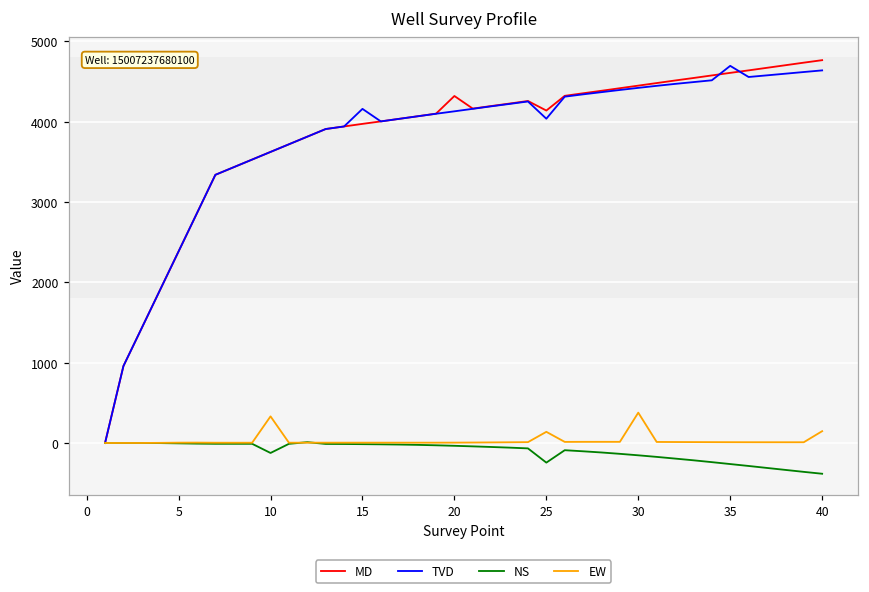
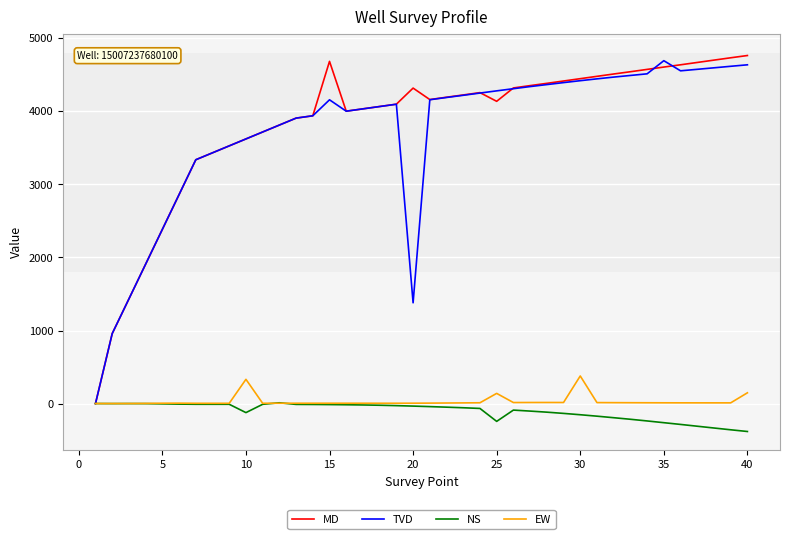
  {
    "MD": {
-     "15": 4000,
+     "15": 4700,
      "20": 4300,
      "25": 4100,
      "35": 4600,
      "40": 4800
    },
    "TVD": {
      "15": 4200,
-     "20": 4100,
-     "25": 4000,
+     "20": 1400,
+     "25": 4300,
      "35": 4700,
      "40": 4600
    },
    "NS": {
      "10": -100,
      "20": 0,
      "25": -200,
      "30": -200,
      "35": -300,
      "40": -400
    },
    "EW": {
      "10": 300,
      "20": 0,
      "25": 100,
      "30": 400,
      "35": 0,
      "40": 100
    }
  }
